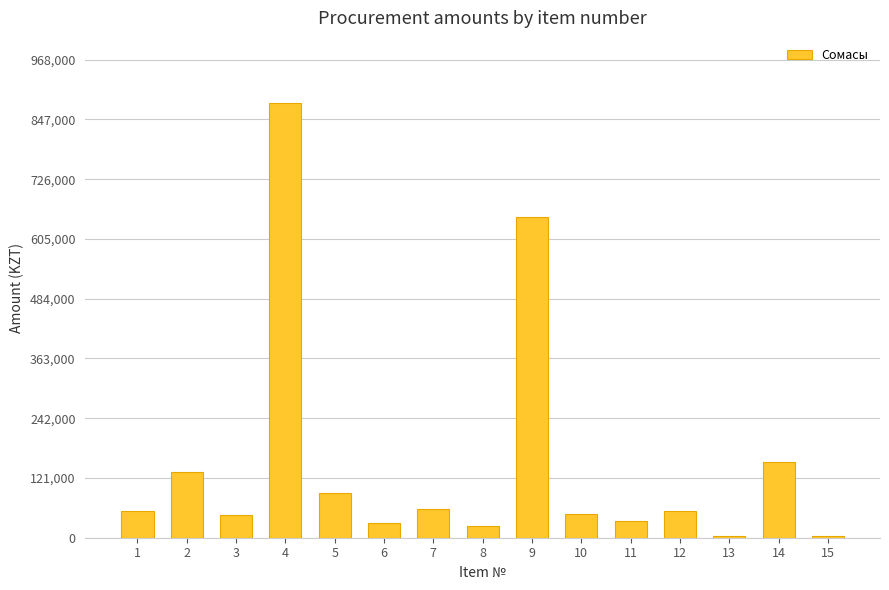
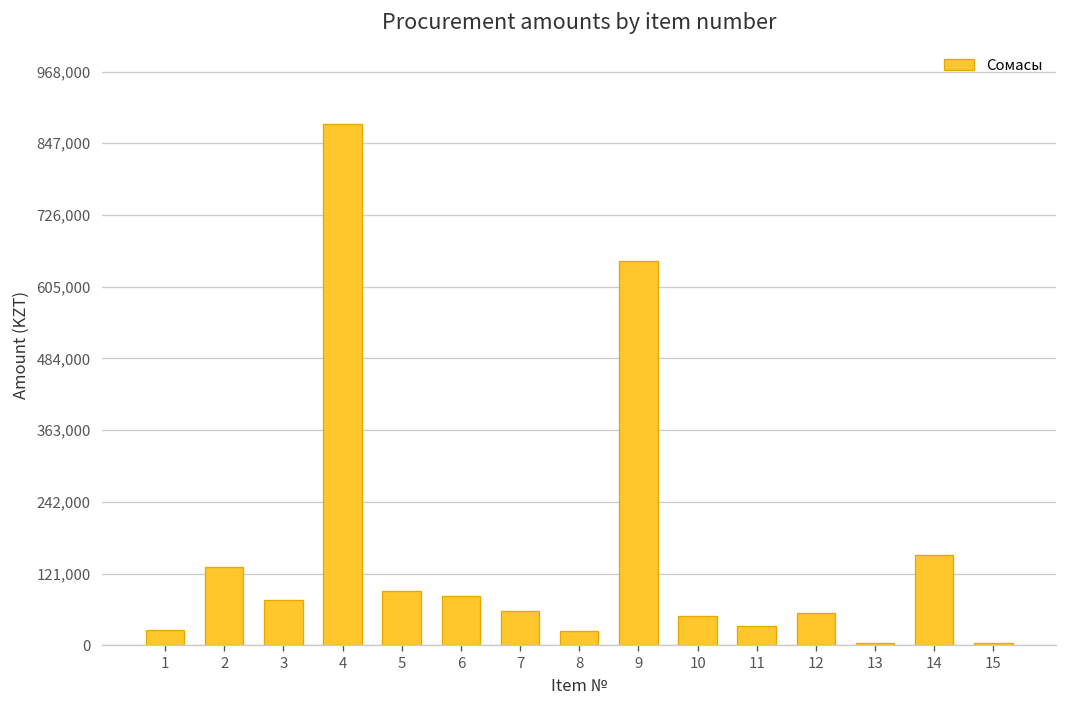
  {
-   "1": "50,000",
+   "1": "30,000",
    "2": "130,000",
-   "3": "50,000",
+   "3": "80,000",
    "4": "880,000",
    "5": "90,000",
-   "6": "30,000",
+   "6": "80,000",
    "7": "60,000",
    "8": "20,000",
    "9": "650,000",
    "10": "50,000",
    "11": "30,000",
    "12": "50,000",
    "14": "150,000"
  }
